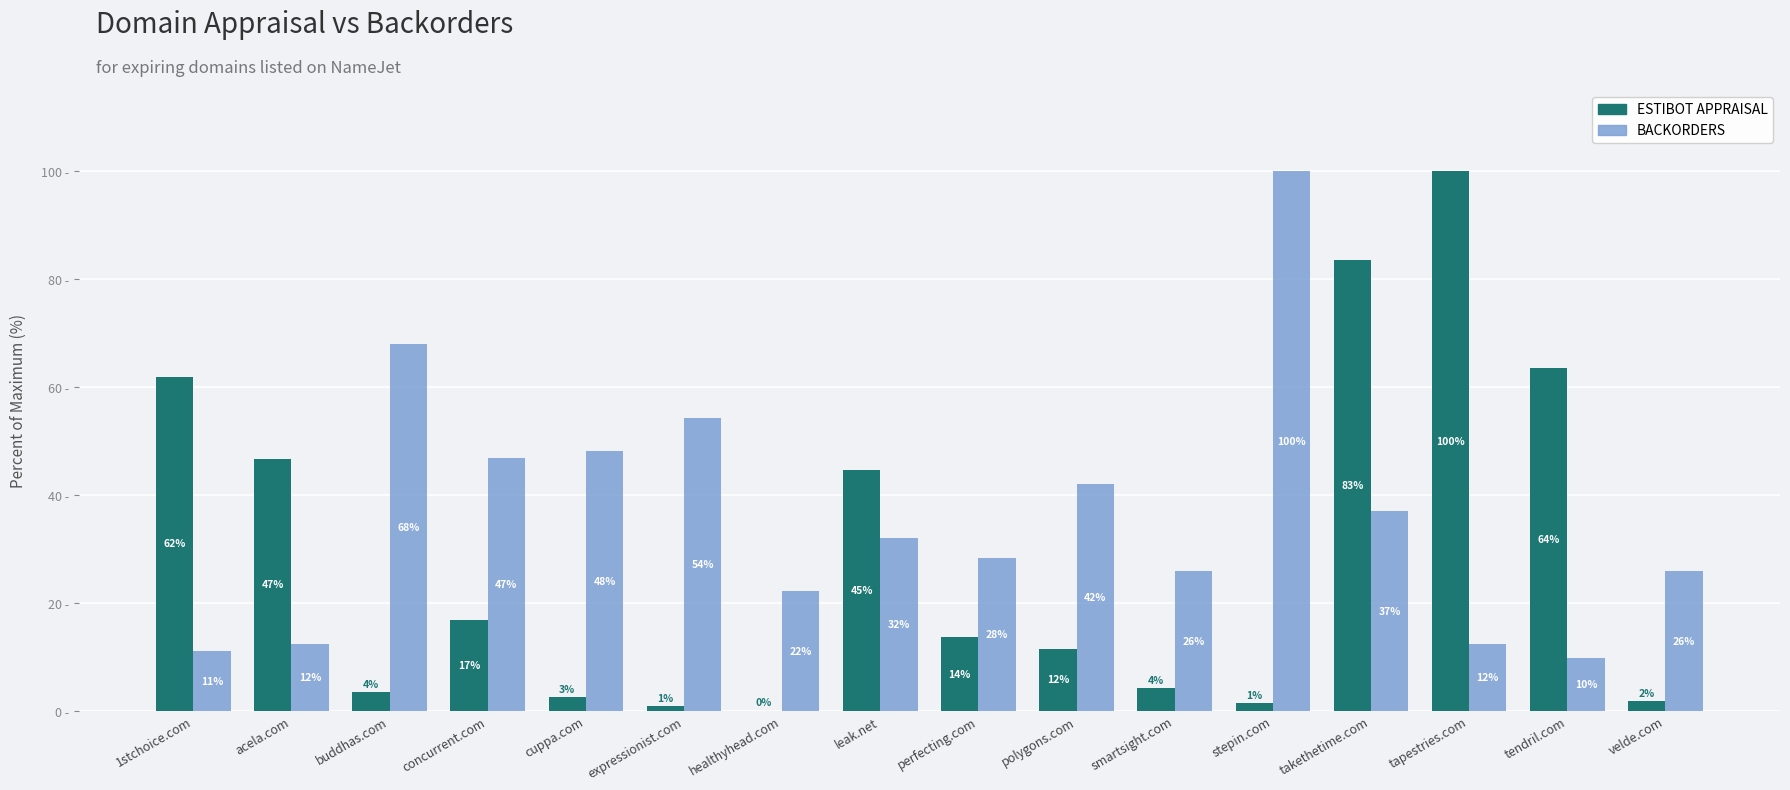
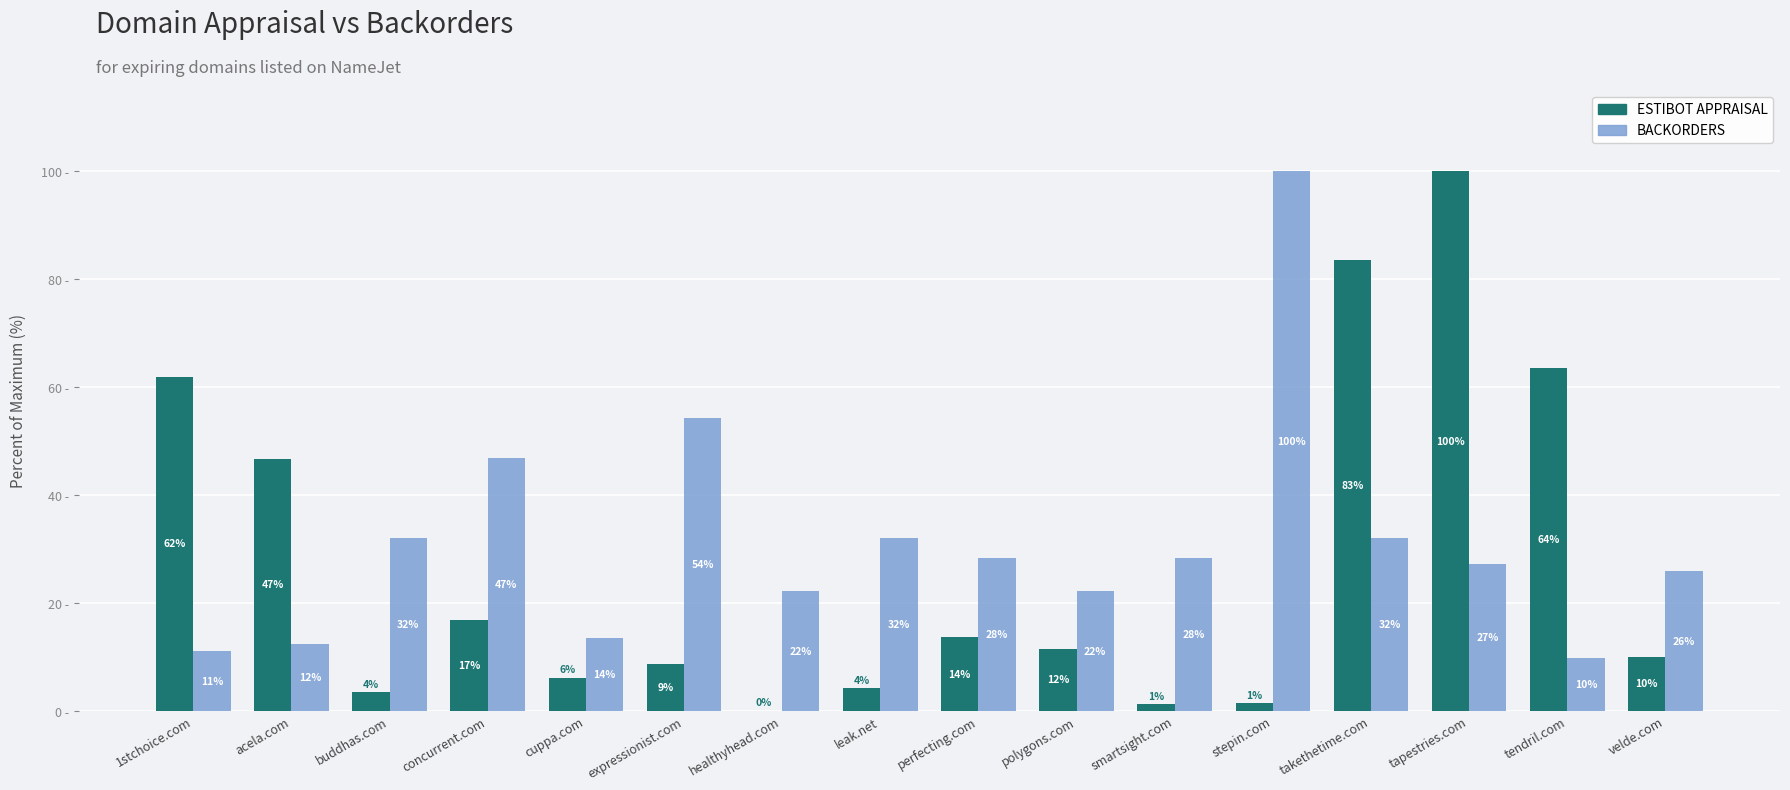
  {
    "ESTIBOT APPRAISAL": {
      "1stchoice.com": "62%",
      "acela.com": "47%",
      "buddhas.com": "4%",
      "concurrent.com": "17%",
-     "cuppa.com": "3%",
-     "expressionist.com": "1%",
+     "cuppa.com": "6%",
+     "expressionist.com": "9%",
      "healthyhead.com": "0%",
-     "leak.net": "45%",
+     "leak.net": "4%",
      "perfecting.com": "14%",
      "polygons.com": "12%",
-     "smartsight.com": "4%",
+     "smartsight.com": "1%",
      "stepin.com": "1%",
      "takethetime.com": "83%",
      "tapestries.com": "100%",
      "tendril.com": "64%",
-     "velde.com": "2%"
+     "velde.com": "10%"
    },
    "BACKORDERS": {
      "1stchoice.com": "11%",
      "acela.com": "12%",
-     "buddhas.com": "68%",
+     "buddhas.com": "32%",
      "concurrent.com": "47%",
-     "cuppa.com": "48%",
+     "cuppa.com": "14%",
      "expressionist.com": "54%",
      "healthyhead.com": "22%",
      "leak.net": "32%",
      "perfecting.com": "28%",
-     "polygons.com": "42%",
-     "smartsight.com": "26%",
+     "polygons.com": "22%",
+     "smartsight.com": "28%",
      "stepin.com": "100%",
-     "takethetime.com": "37%",
-     "tapestries.com": "12%",
+     "takethetime.com": "32%",
+     "tapestries.com": "27%",
      "tendril.com": "10%",
      "velde.com": "26%"
    }
  }
